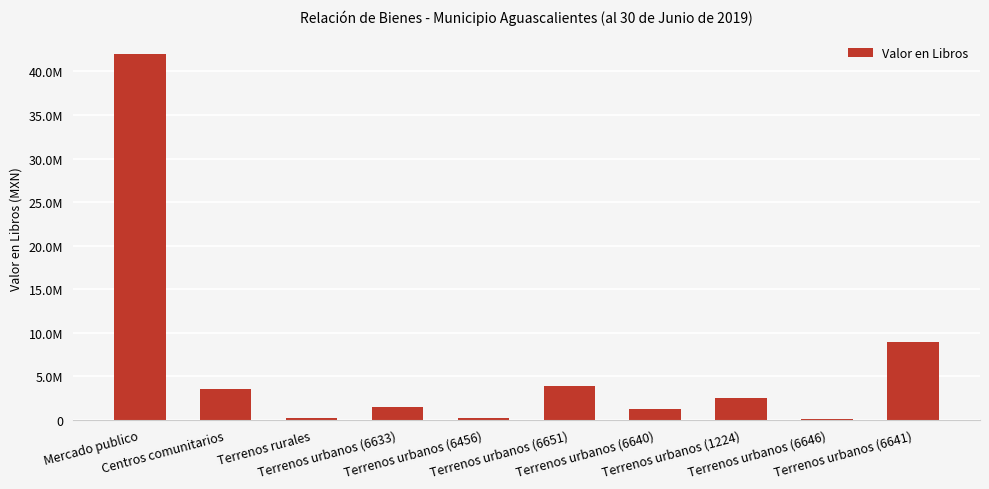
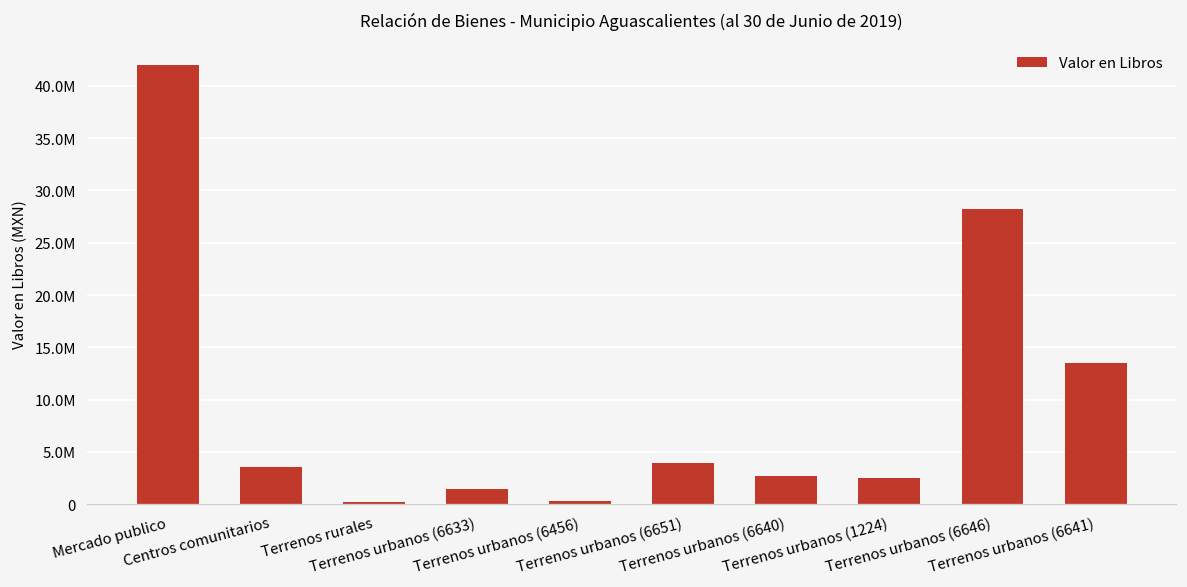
  {
    "Mercado publico": 42000000,
    "Centros comunitarios": 4000000,
    "Terrenos urbanos (6633)": 1000000,
    "Terrenos urbanos (6651)": 4000000,
-   "Terrenos urbanos (6640)": 1000000,
+   "Terrenos urbanos (6640)": 3000000,
    "Terrenos urbanos (1224)": 2000000,
-   "Terrenos urbanos (6646)": 0,
-   "Terrenos urbanos (6641)": 9000000
+   "Terrenos urbanos (6646)": 28000000,
+   "Terrenos urbanos (6641)": 14000000
  }
